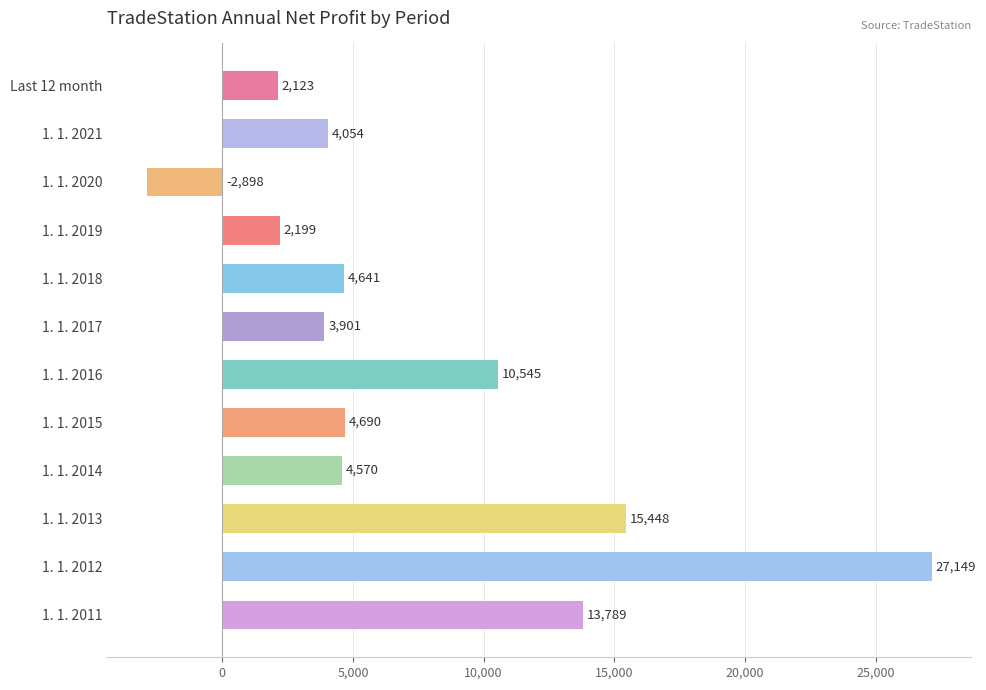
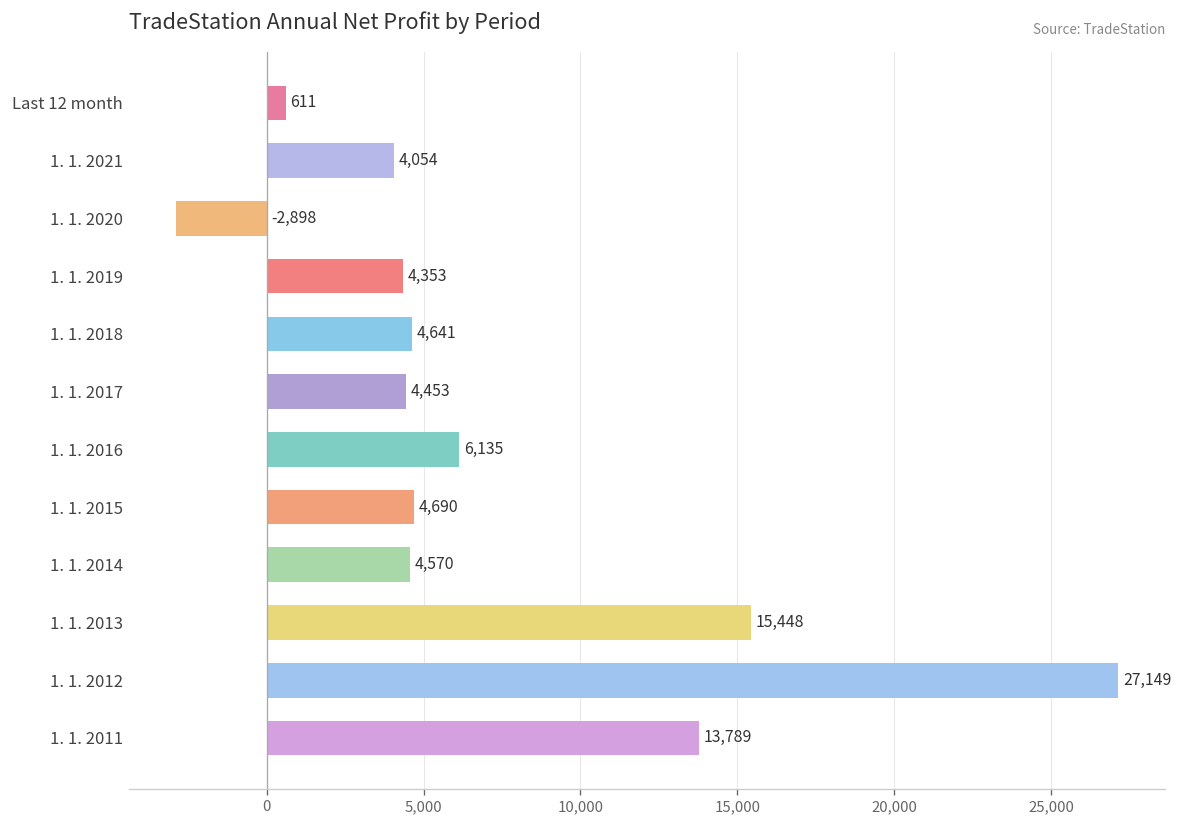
  {
-   "Last 12 month": "2,123",
+   "Last 12 month": "611",
    "1. 1. 2021": "4,054",
-   "1. 1. 2019": "2,199",
-   "1. 1. 2017": "3,901",
-   "1. 1. 2016": "10,545",
+   "1. 1. 2019": "4,353",
+   "1. 1. 2017": "4,453",
+   "1. 1. 2016": "6,135",
    "1. 1. 2015": "4,690",
    "1. 1. 2014": "4,570",
    "1. 1. 2013": "15,448",
    "1. 1. 2012": "27,149",
    "1. 1. 2011": "13,789"
  }
